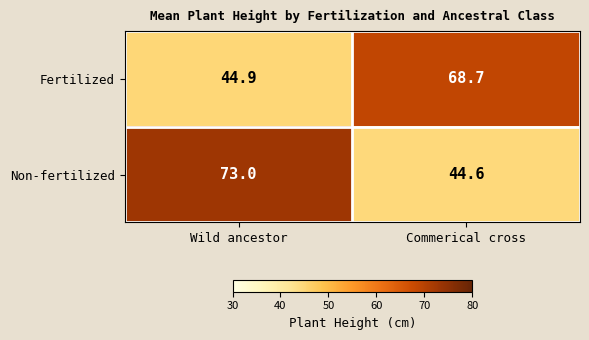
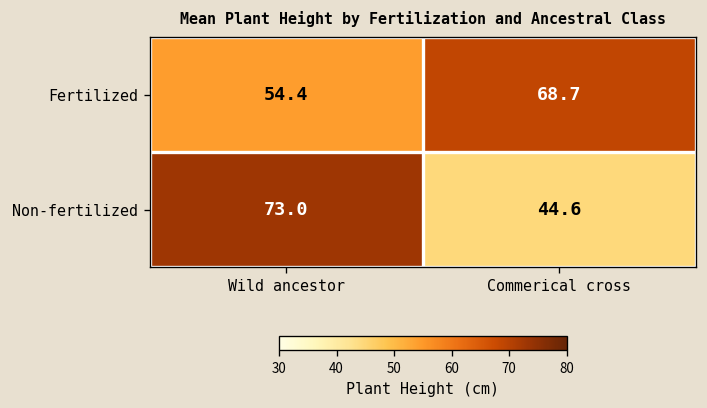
  {
    "Fertilized": {
-     "Wild ancestor": 44.9,
+     "Wild ancestor": 54.4,
      "Commerical cross": 68.7
    },
    "Non-fertilized": {
      "Wild ancestor": 73.0,
      "Commerical cross": 44.6
    }
  }
